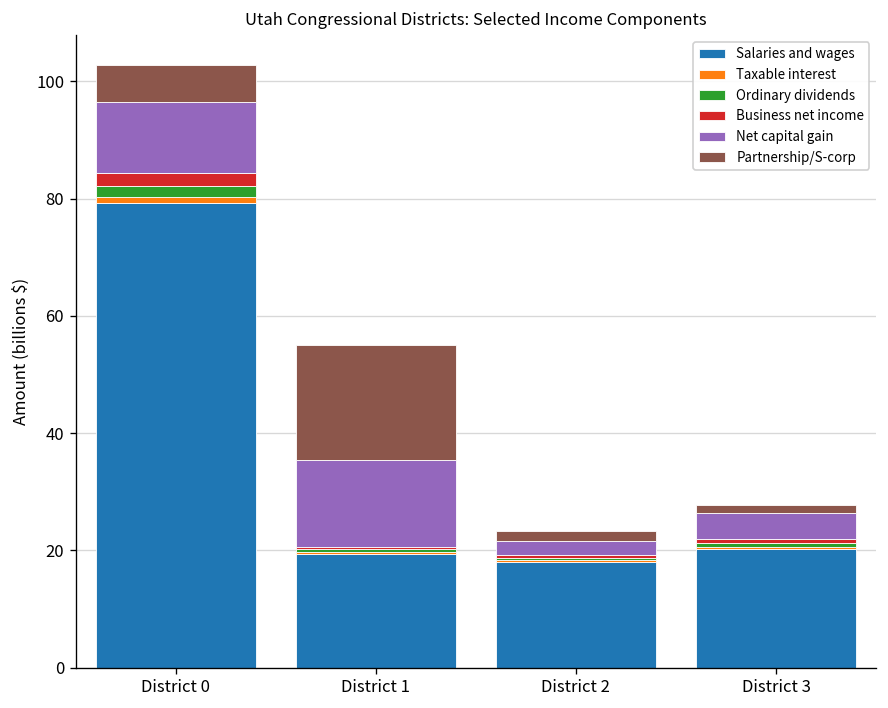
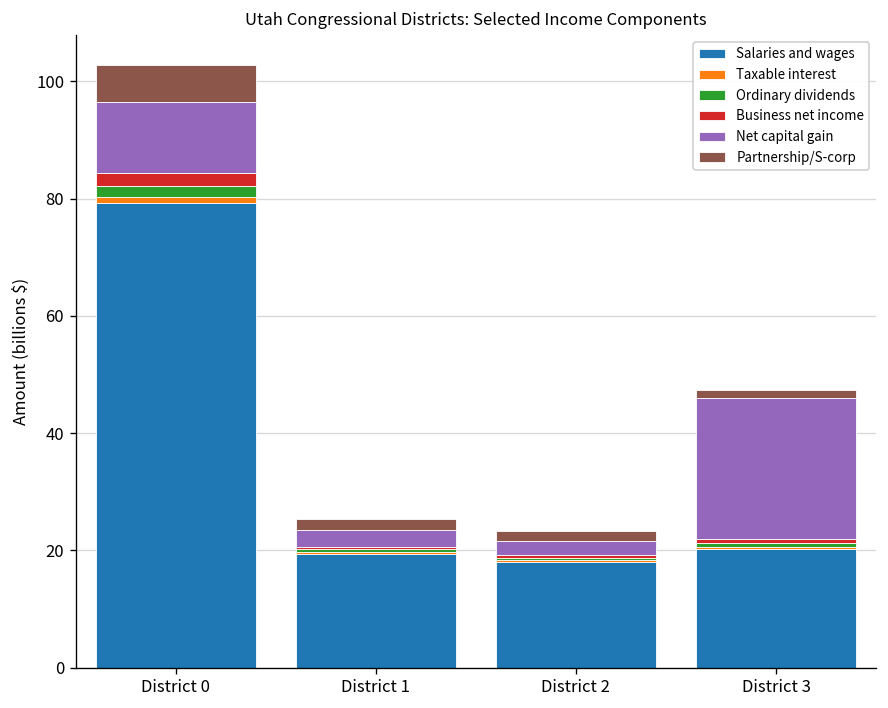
  {
    "Salaries and wages": {
      "District 0": 79,
      "District 1": 19,
      "District 2": 18,
      "District 3": 20
    },
    "Taxable interest": {
      "District 0": 1
    },
    "Ordinary dividends": {
      "District 0": 2,
      "District 3": 1
    },
    "Business net income": {
      "District 0": 2,
      "District 3": 1
    },
    "Net capital gain": {
      "District 0": 12,
-     "District 1": 15,
+     "District 1": 3,
      "District 2": 2,
-     "District 3": 5
+     "District 3": 24
    },
    "Partnership/S-corp": {
      "District 0": 6,
-     "District 1": 20,
+     "District 1": 2,
      "District 2": 2,
      "District 3": 1
    }
  }
